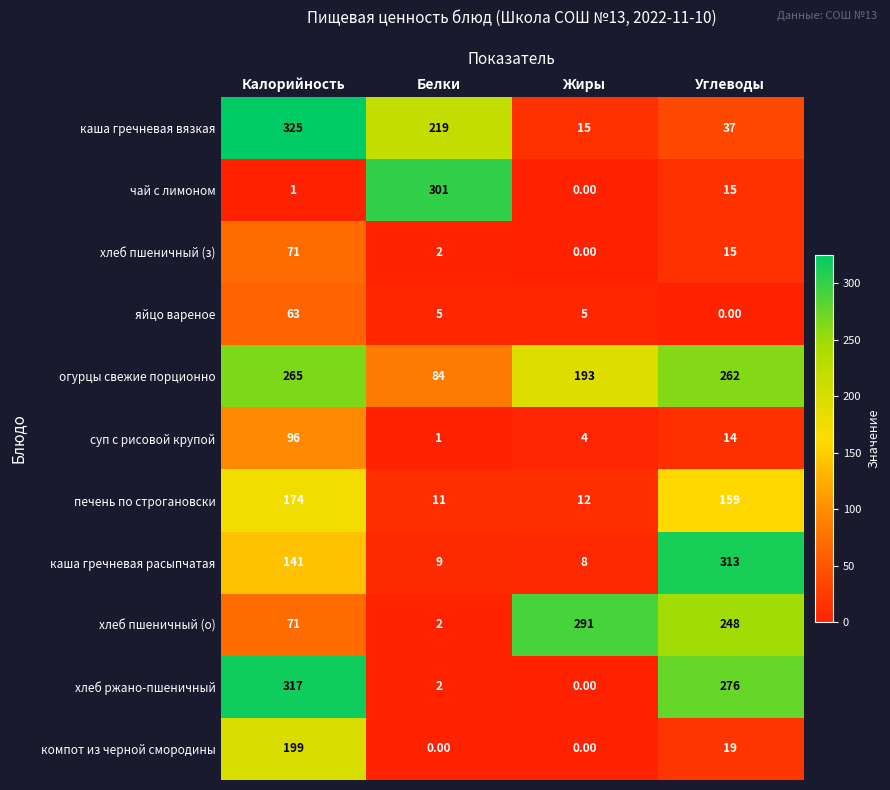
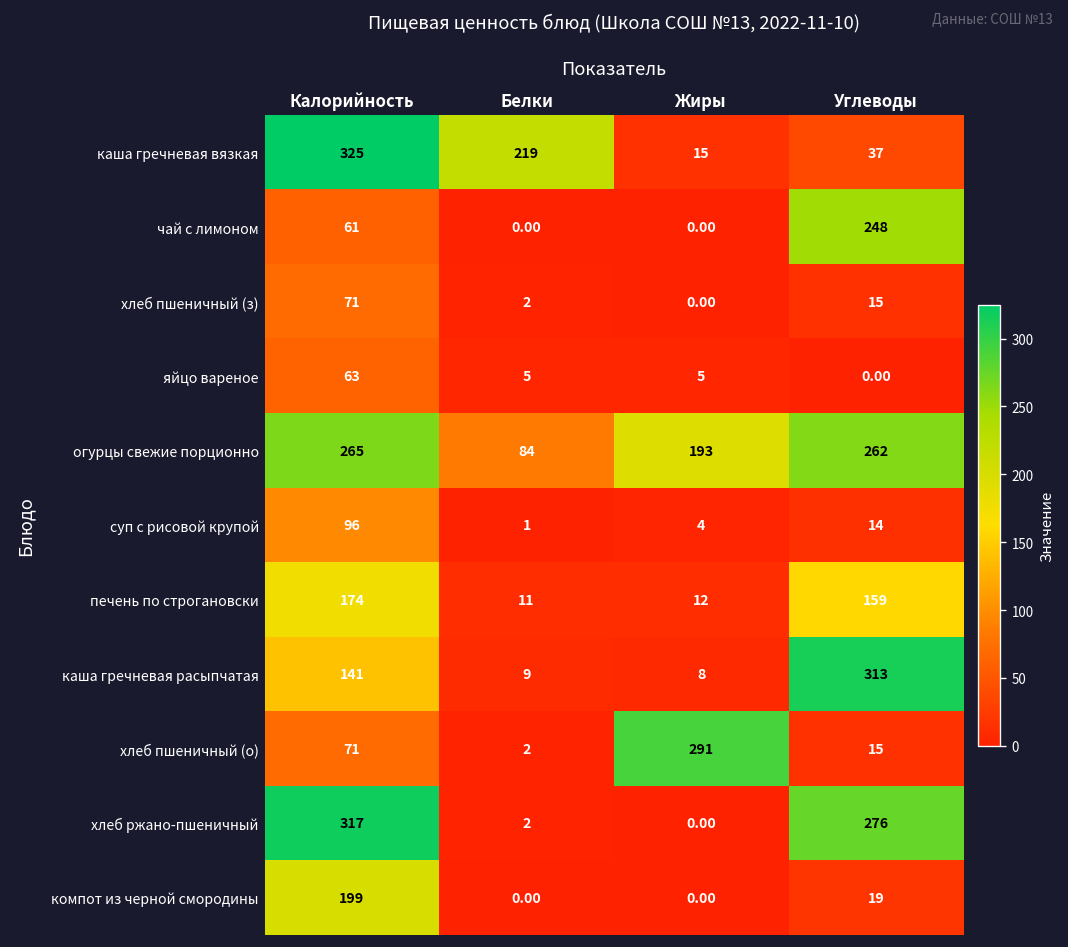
  {
    "каша гречневая вязкая": {
      "Калорийность": 325,
      "Белки": 219,
      "Жиры": 15,
      "Углеводы": 37
    },
    "чай с лимоном": {
-     "Калорийность": 1,
-     "Белки": 301,
+     "Калорийность": 61,
+     "Белки": 0.00,
      "Жиры": 0.00,
-     "Углеводы": 15
+     "Углеводы": 248
    },
    "хлеб пшеничный (з)": {
      "Калорийность": 71,
      "Белки": 2,
      "Жиры": 0.00,
      "Углеводы": 15
    },
    "яйцо вареное": {
      "Калорийность": 63,
      "Белки": 5,
      "Жиры": 5,
      "Углеводы": 0.00
    },
    "огурцы свежие порционно": {
      "Калорийность": 265,
      "Белки": 84,
      "Жиры": 193,
      "Углеводы": 262
    },
    "суп с рисовой крупой": {
      "Калорийность": 96,
      "Белки": 1,
      "Жиры": 4,
      "Углеводы": 14
    },
    "печень по строгановски": {
      "Калорийность": 174,
      "Белки": 11,
      "Жиры": 12,
      "Углеводы": 159
    },
    "каша гречневая расыпчатая": {
      "Калорийность": 141,
      "Белки": 9,
      "Жиры": 8,
      "Углеводы": 313
    },
    "хлеб пшеничный (о)": {
      "Калорийность": 71,
      "Белки": 2,
      "Жиры": 291,
-     "Углеводы": 248
+     "Углеводы": 15
    },
    "хлеб ржано-пшеничный": {
      "Калорийность": 317,
      "Белки": 2,
      "Жиры": 0.00,
      "Углеводы": 276
    },
    "компот из черной смородины": {
      "Калорийность": 199,
      "Белки": 0.00,
      "Жиры": 0.00,
      "Углеводы": 19
    }
  }
